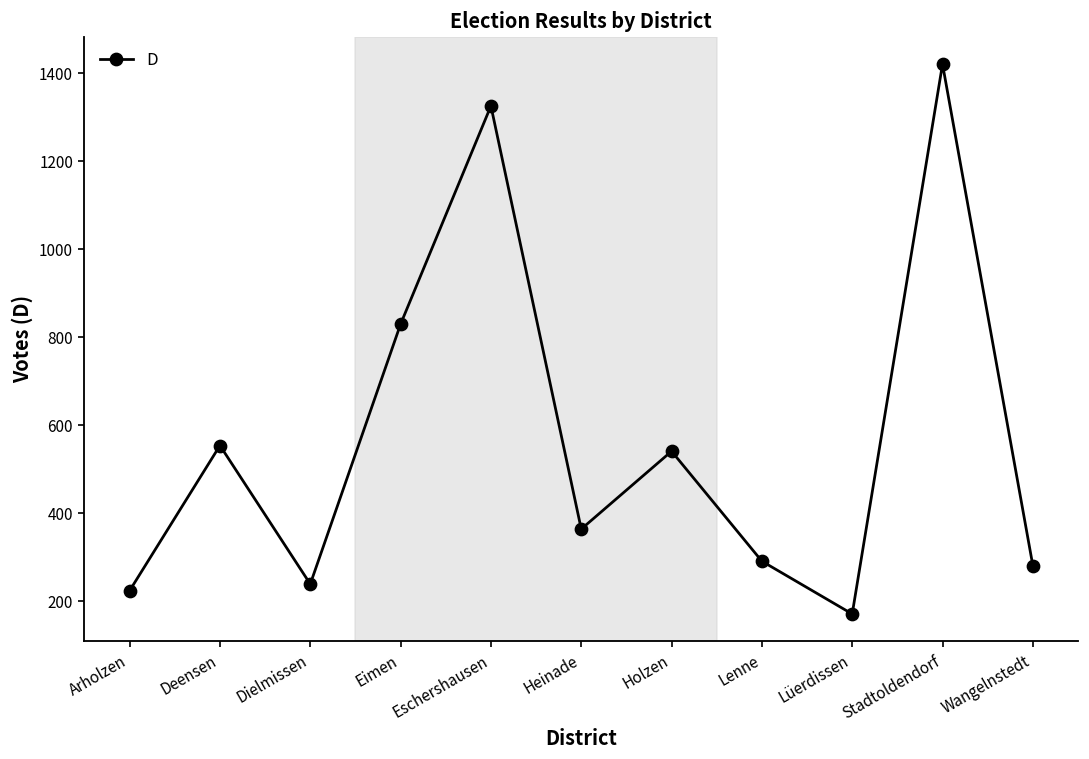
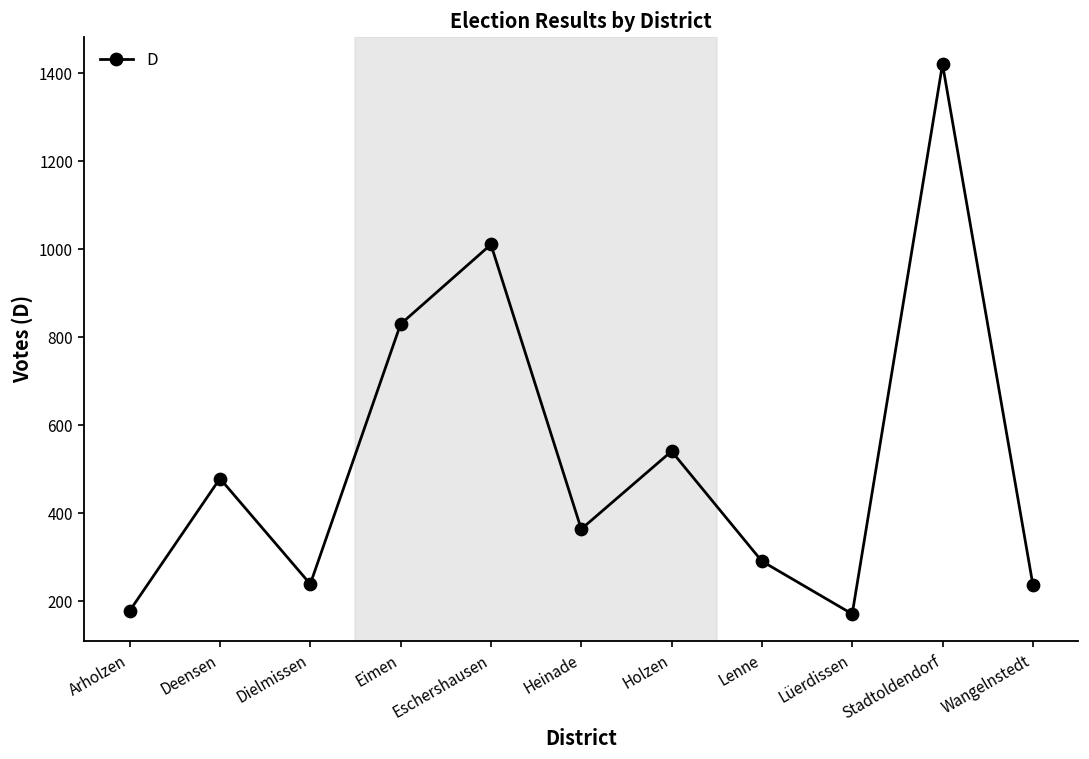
  {
-   "Arholzen": 220,
-   "Deensen": 550,
+   "Arholzen": 180,
+   "Deensen": 480,
    "Dielmissen": 240,
    "Eimen": 830,
-   "Eschershausen": 1330,
+   "Eschershausen": 1010,
    "Heinade": 360,
    "Holzen": 540,
    "Lenne": 290,
    "Lüerdissen": 170,
    "Stadtoldendorf": 1420,
-   "Wangelnstedt": 280
+   "Wangelnstedt": 240
  }
